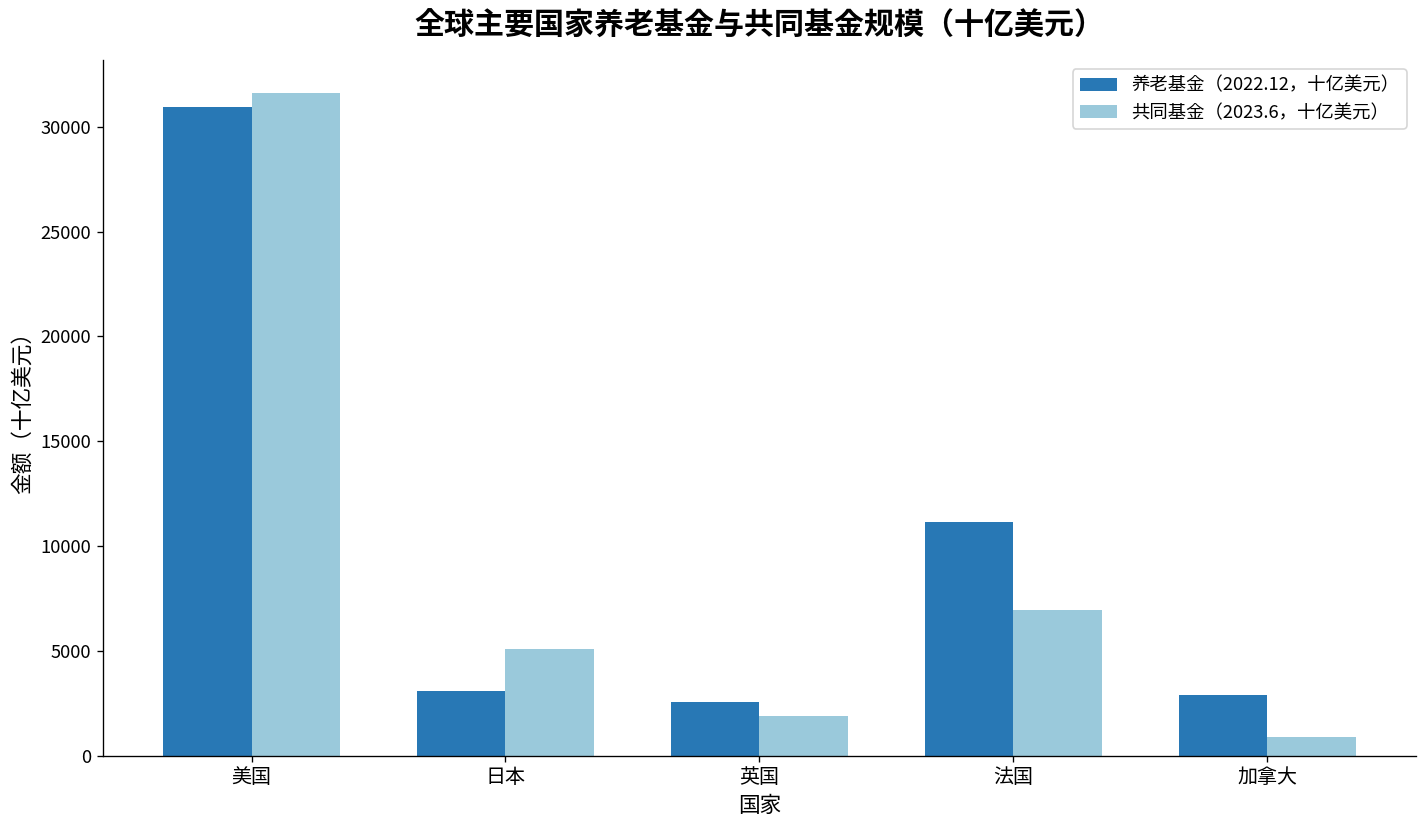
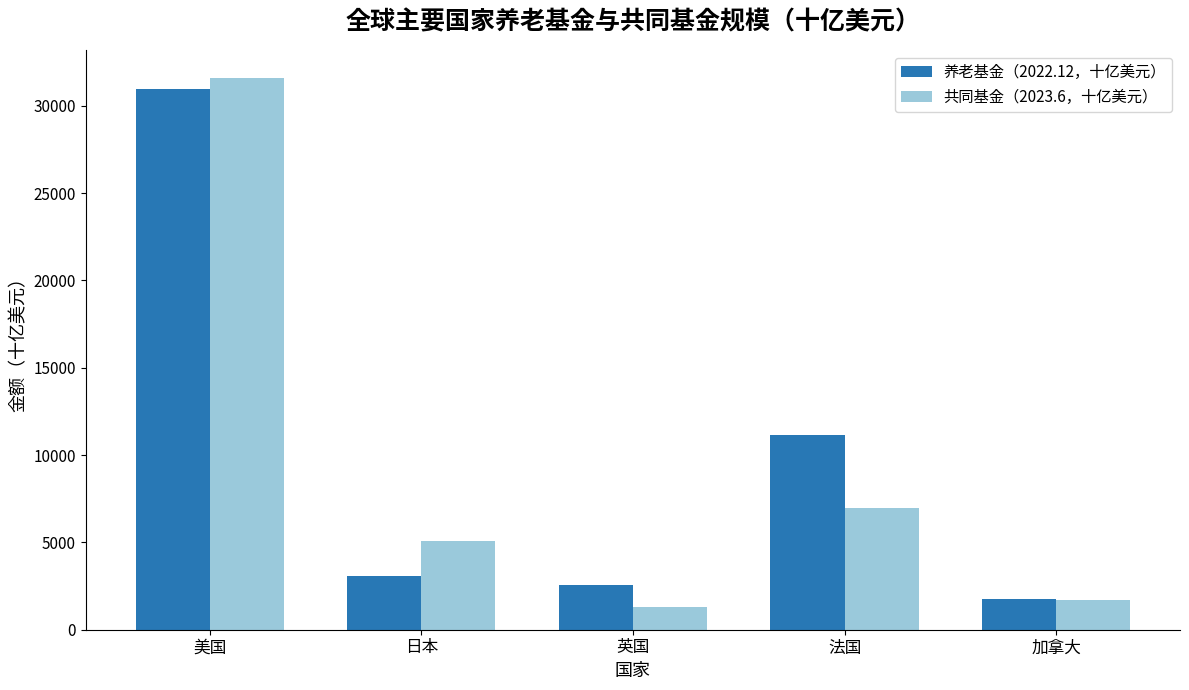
  {
    "养老基金（2022.12，十亿美元）": {
      "美国": 30900,
      "日本": 3100,
      "英国": 2600,
      "法国": 11200,
-     "加拿大": 2900
+     "加拿大": 1700
    },
    "共同基金（2023.6，十亿美元）": {
      "美国": 31600,
      "日本": 5100,
-     "英国": 1900,
+     "英国": 1300,
      "法国": 7000,
-     "加拿大": 900
+     "加拿大": 1700
    }
  }
